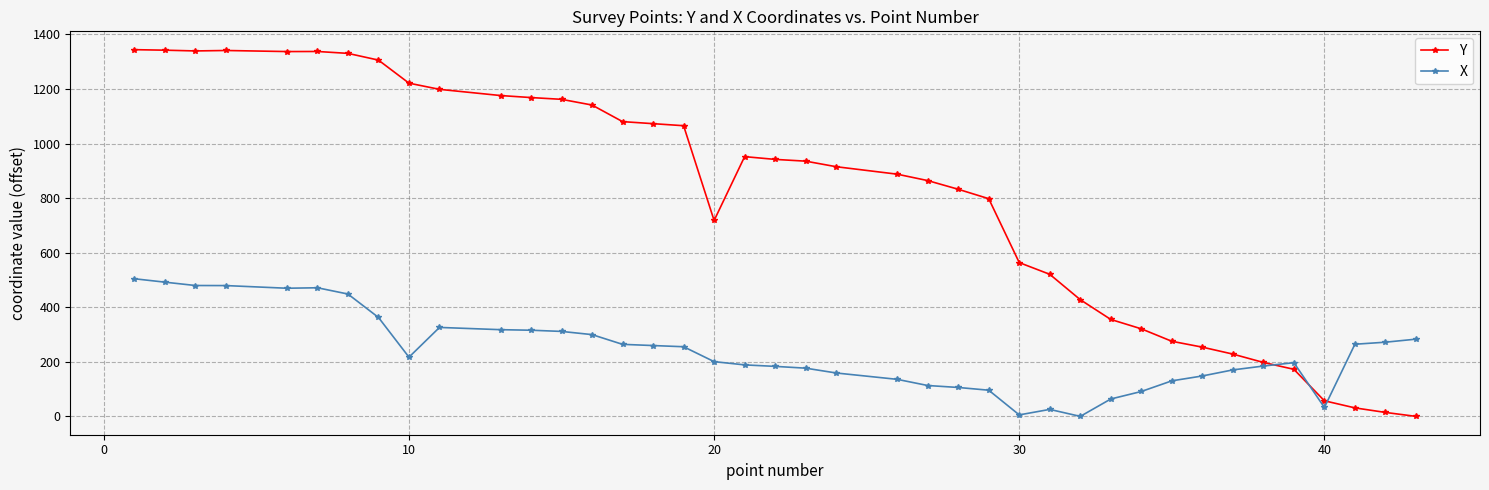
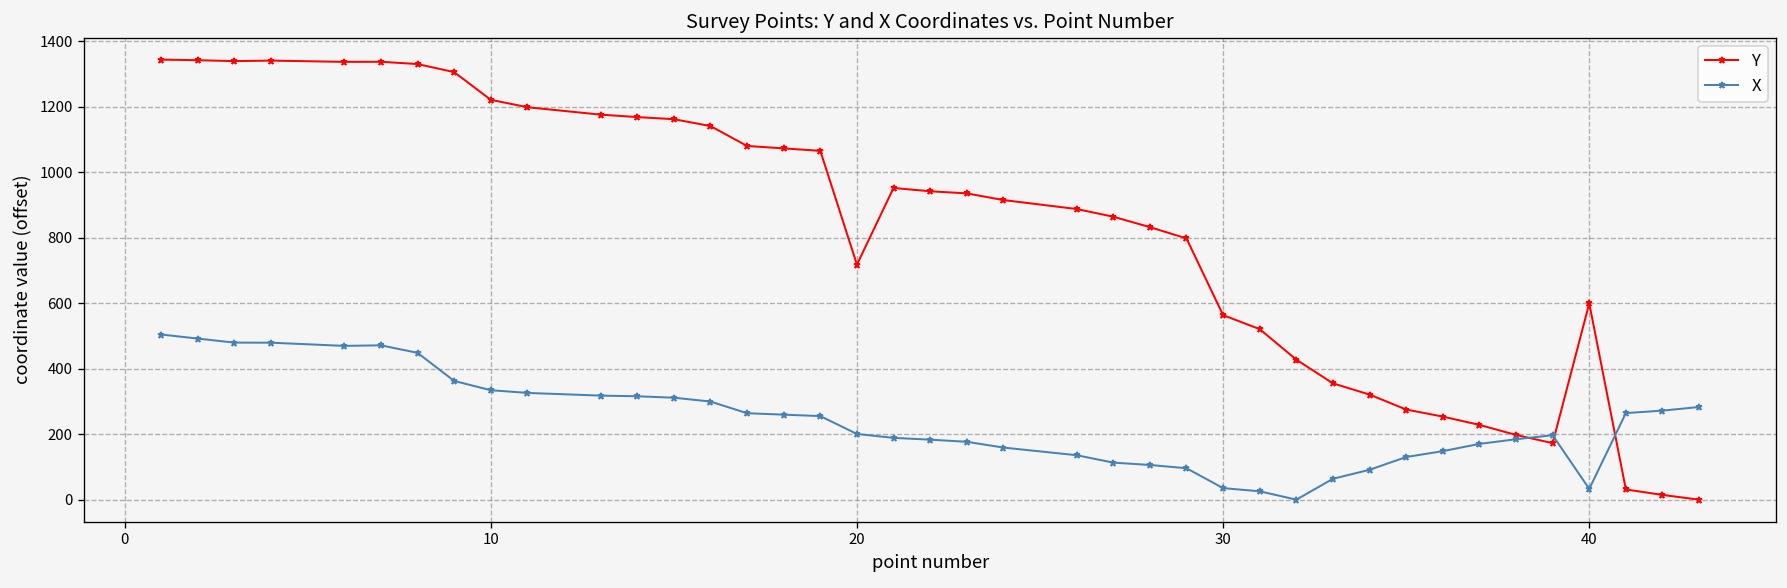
  {
    "Y": {
      "10": 1220,
      "20": 720,
      "30": 560,
-     "40": 60
+     "40": 600
    },
    "X": {
-     "10": 220,
+     "10": 330,
      "20": 200,
-     "30": 10,
+     "30": 40,
      "40": 30
    }
  }
